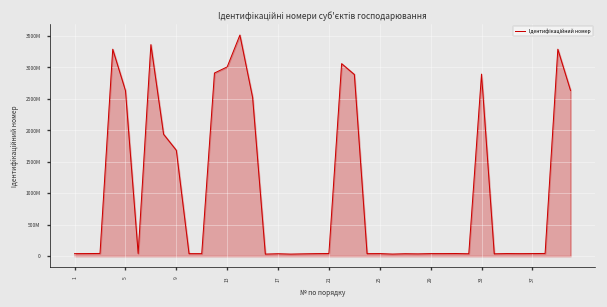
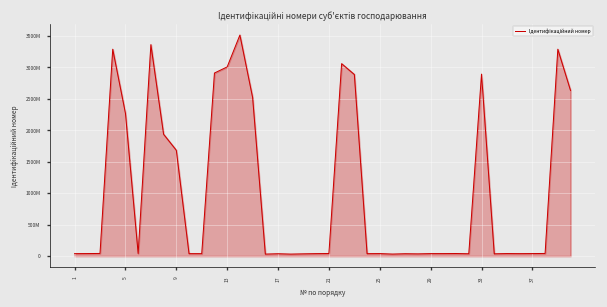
  {
    "1": 0,
-   "5": 2600000000,
+   "5": 2300000000,
    "9": 1700000000,
    "13": 3000000000,
    "17": 0,
    "21": 0,
    "25": 0,
    "29": 0,
    "33": 2900000000,
    "37": 0
  }
